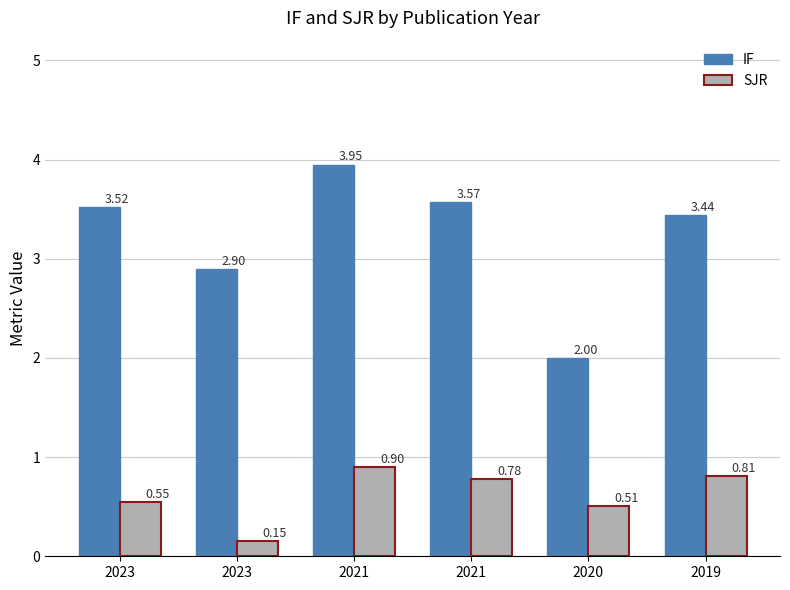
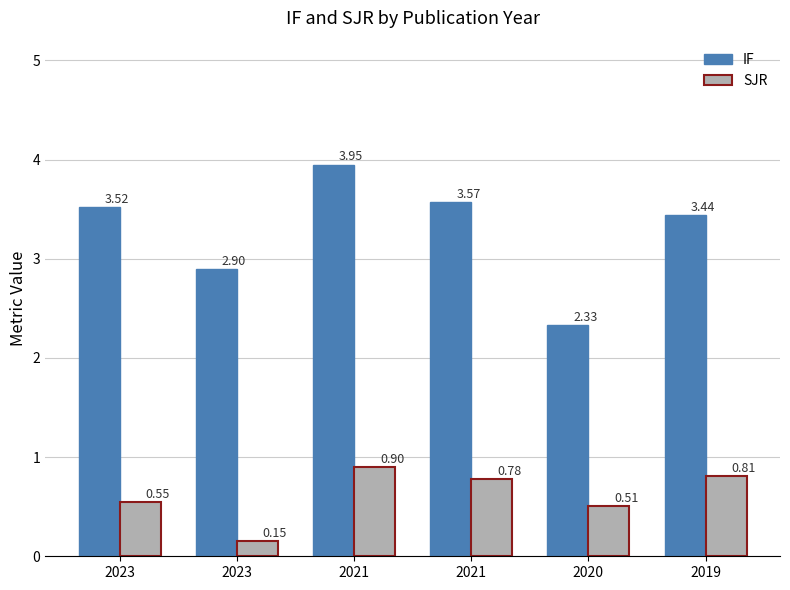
  {
    "IF": {
-     "2020": 2.00,
+     "2020": 2.33,
      "2019": 3.44
    },
    "SJR": {
      "2020": 0.51,
      "2019": 0.81
    }
  }
